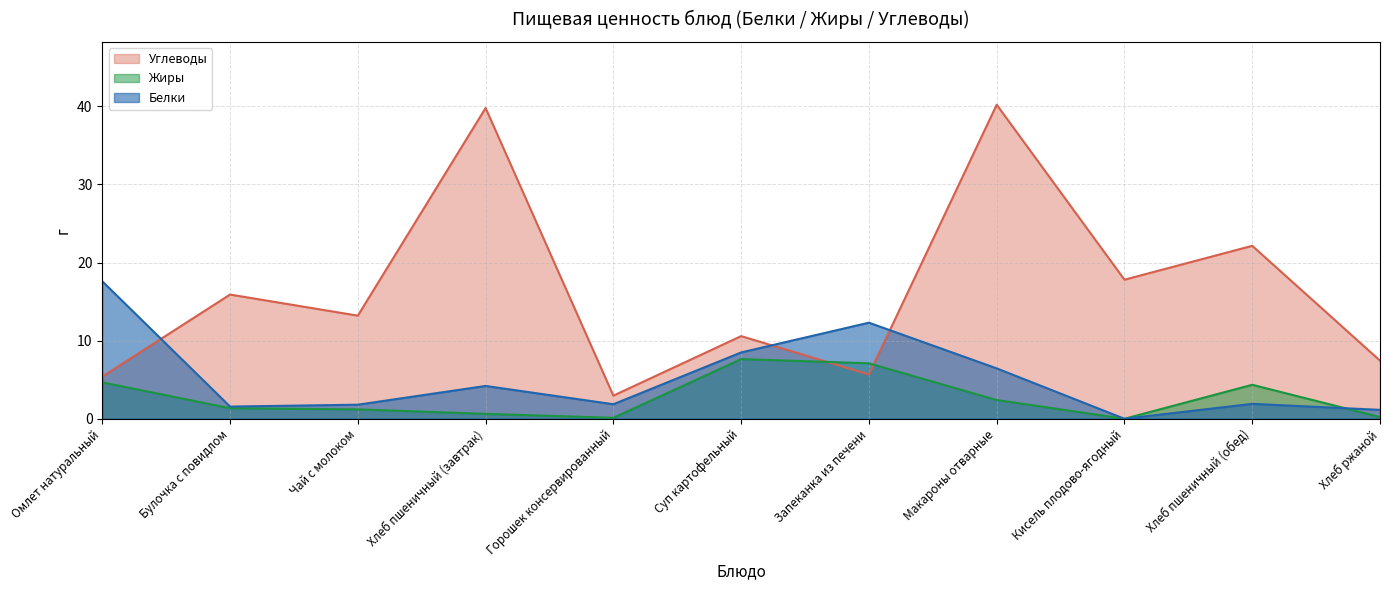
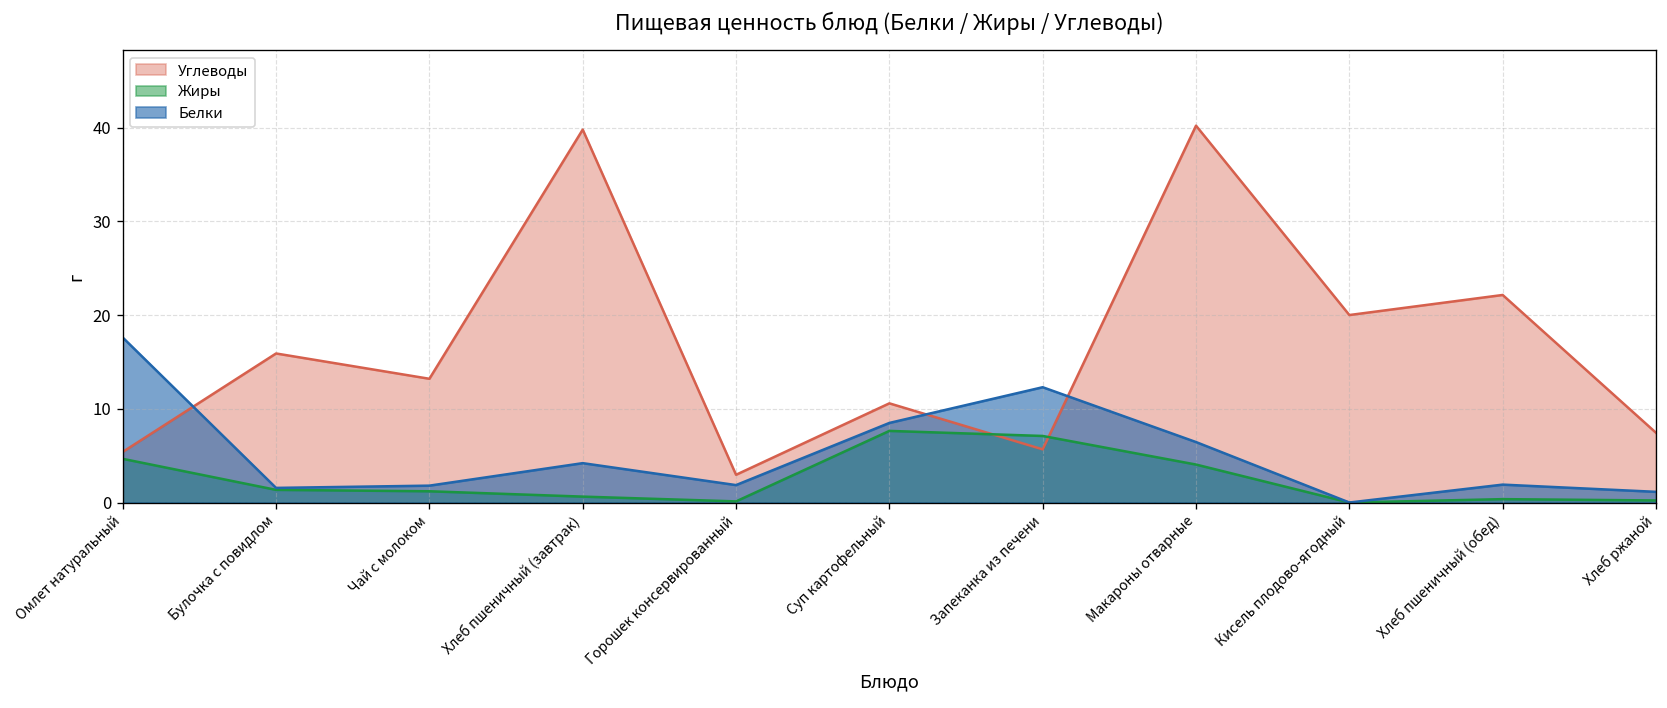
  {
    "Углеводы": {
      "Омлет натуральный": 5,
      "Булочка с повидлом": 16,
      "Чай с молоком": 13,
      "Хлеб пшеничный (завтрак)": 40,
      "Горошек консервированный": 3,
      "Суп картофельный": 11,
      "Запеканка из печени": 6,
      "Макароны отварные": 40,
-     "Кисель плодово-ягодный": 18,
+     "Кисель плодово-ягодный": 20,
      "Хлеб пшеничный (обед)": 22,
      "Хлеб ржаной": 7
    },
    "Жиры": {
      "Омлет натуральный": 5,
      "Чай с молоком": 1,
      "Хлеб пшеничный (завтрак)": 1,
      "Горошек консервированный": 0,
      "Суп картофельный": 8,
      "Запеканка из печени": 7,
-     "Макароны отварные": 2,
-     "Хлеб пшеничный (обед)": 4,
+     "Макароны отварные": 4,
+     "Хлеб пшеничный (обед)": 0,
      "Хлеб ржаной": 0
    },
    "Белки": {
      "Омлет натуральный": 18,
      "Чай с молоком": 2,
      "Хлеб пшеничный (завтрак)": 4,
      "Горошек консервированный": 2,
      "Суп картофельный": 8,
      "Запеканка из печени": 12,
      "Макароны отварные": 6,
      "Хлеб пшеничный (обед)": 2,
      "Хлеб ржаной": 1
    }
  }
